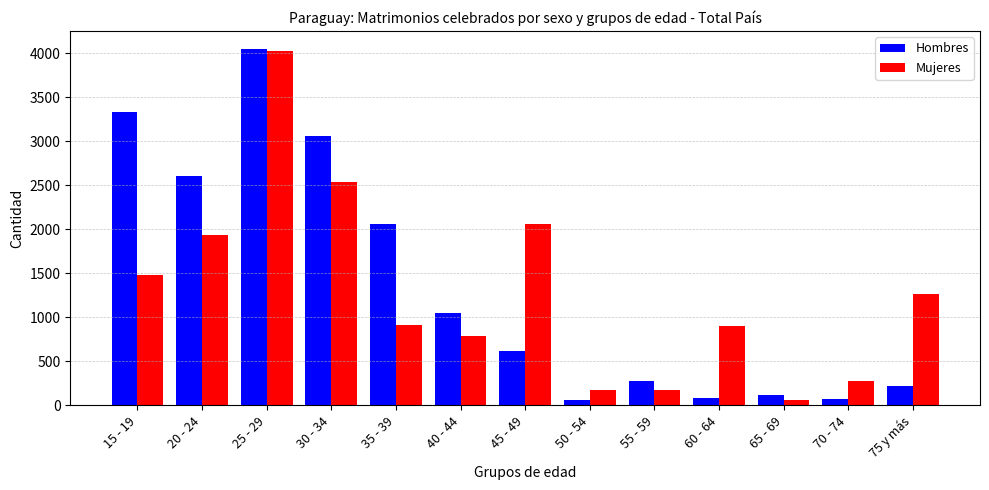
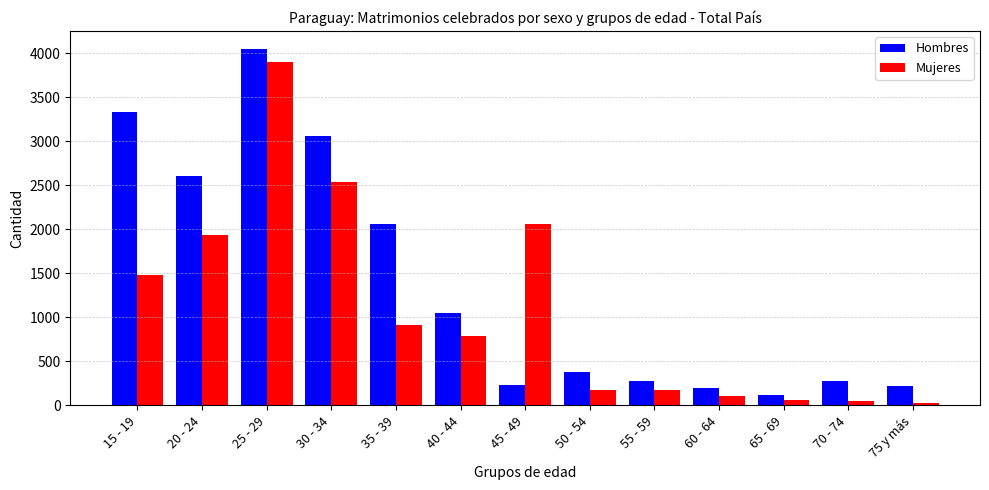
  {
    "Hombres": {
      "15 - 19": 3300,
      "20 - 24": 2600,
      "25 - 29": 4100,
      "30 - 34": 3100,
      "35 - 39": 2100,
      "40 - 44": 1000,
-     "45 - 49": 600,
-     "50 - 54": 100,
+     "45 - 49": 200,
+     "50 - 54": 400,
      "55 - 59": 300,
-     "60 - 64": 100,
+     "60 - 64": 200,
      "65 - 69": 100,
-     "70 - 74": 100,
+     "70 - 74": 300,
      "75 y más": 200
    },
    "Mujeres": {
      "15 - 19": 1500,
      "20 - 24": 1900,
-     "25 - 29": 4000,
+     "25 - 29": 3900,
      "30 - 34": 2500,
      "35 - 39": 900,
      "40 - 44": 800,
      "45 - 49": 2100,
      "50 - 54": 200,
      "55 - 59": 200,
-     "60 - 64": 900,
+     "60 - 64": 100,
      "65 - 69": 100,
-     "70 - 74": 300,
-     "75 y más": 1300
+     "70 - 74": 0,
+     "75 y más": 0
    }
  }
